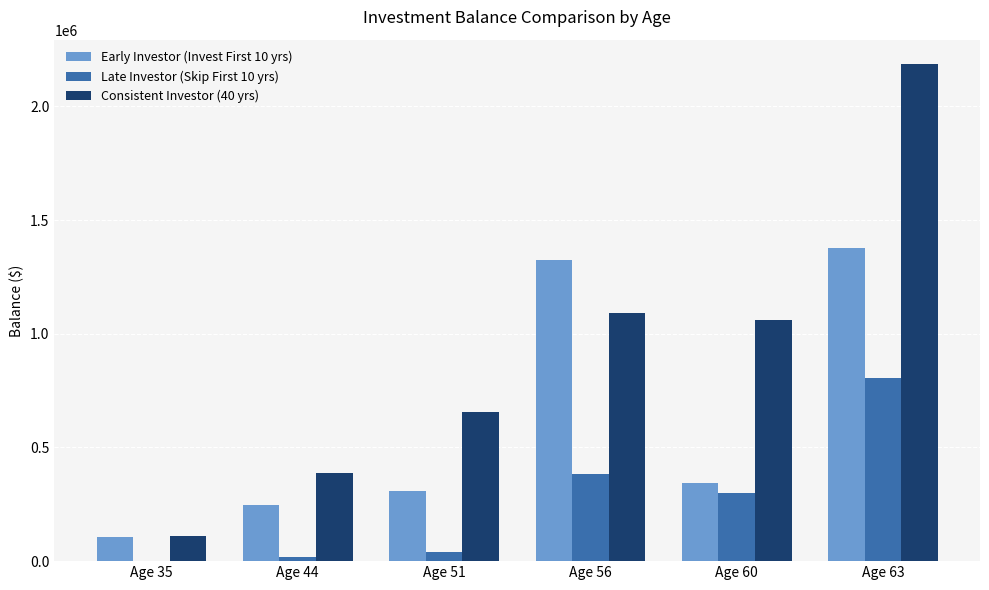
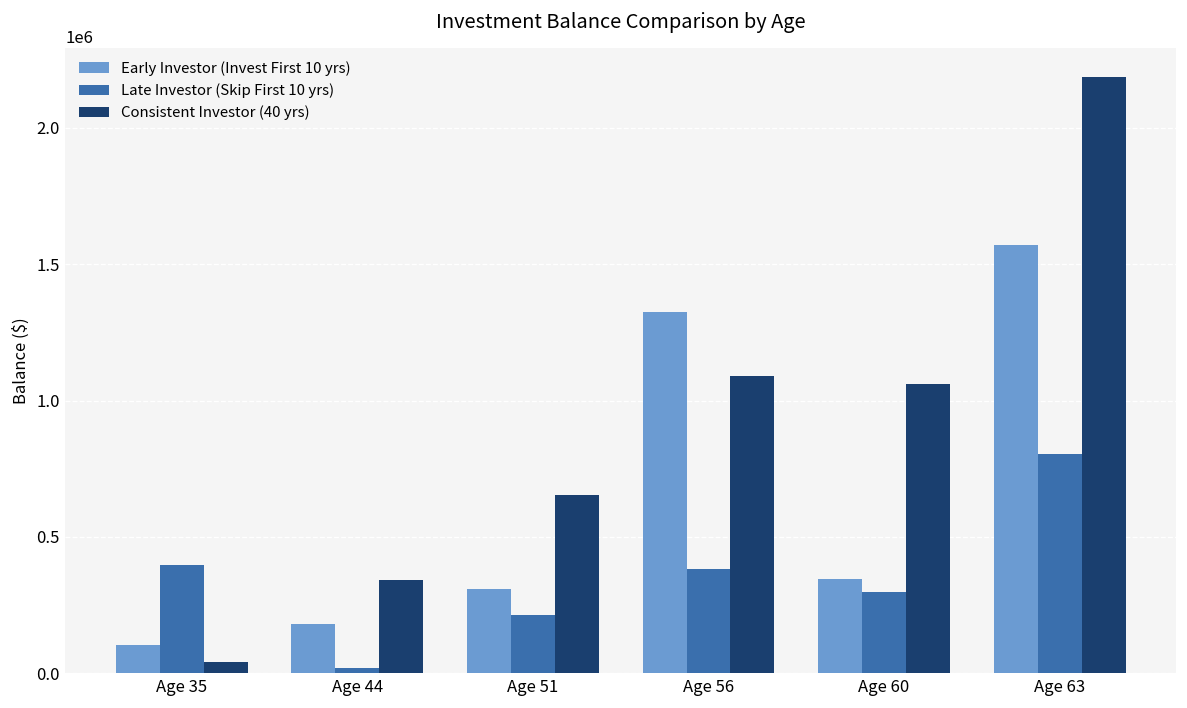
  {
    "Early Investor (Invest First 10 yrs)": {
      "Age 35": 110000,
-     "Age 44": 250000,
+     "Age 44": 180000,
      "Age 51": 310000,
      "Age 56": 1320000,
      "Age 60": 350000,
-     "Age 63": 1380000
+     "Age 63": 1570000
    },
    "Late Investor (Skip First 10 yrs)": {
-     "Age 35": 0,
+     "Age 35": 400000,
      "Age 44": 20000,
-     "Age 51": 40000,
+     "Age 51": 220000,
      "Age 56": 380000,
      "Age 60": 300000,
      "Age 63": 810000
    },
    "Consistent Investor (40 yrs)": {
-     "Age 35": 110000,
-     "Age 44": 390000,
+     "Age 35": 40000,
+     "Age 44": 340000,
      "Age 51": 660000,
      "Age 56": 1090000,
      "Age 60": 1060000,
      "Age 63": 2180000
    }
  }
